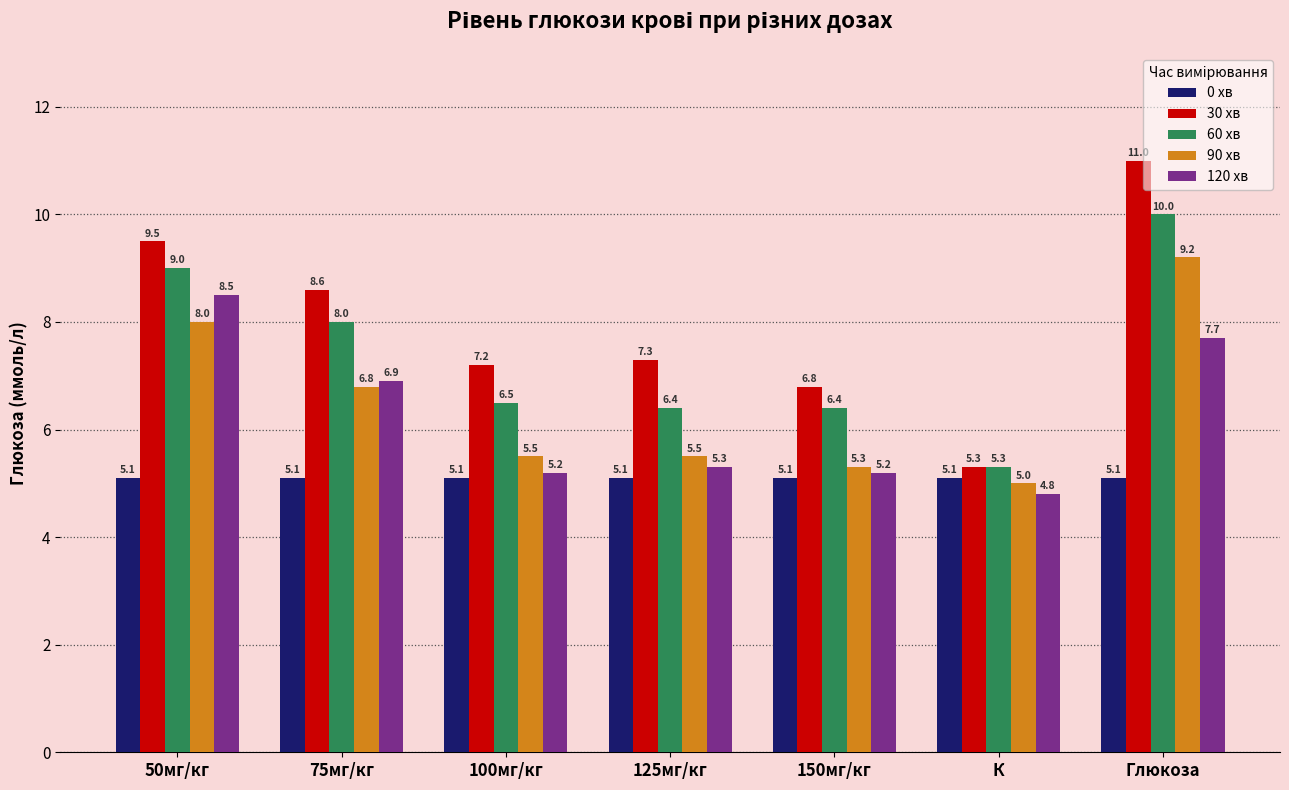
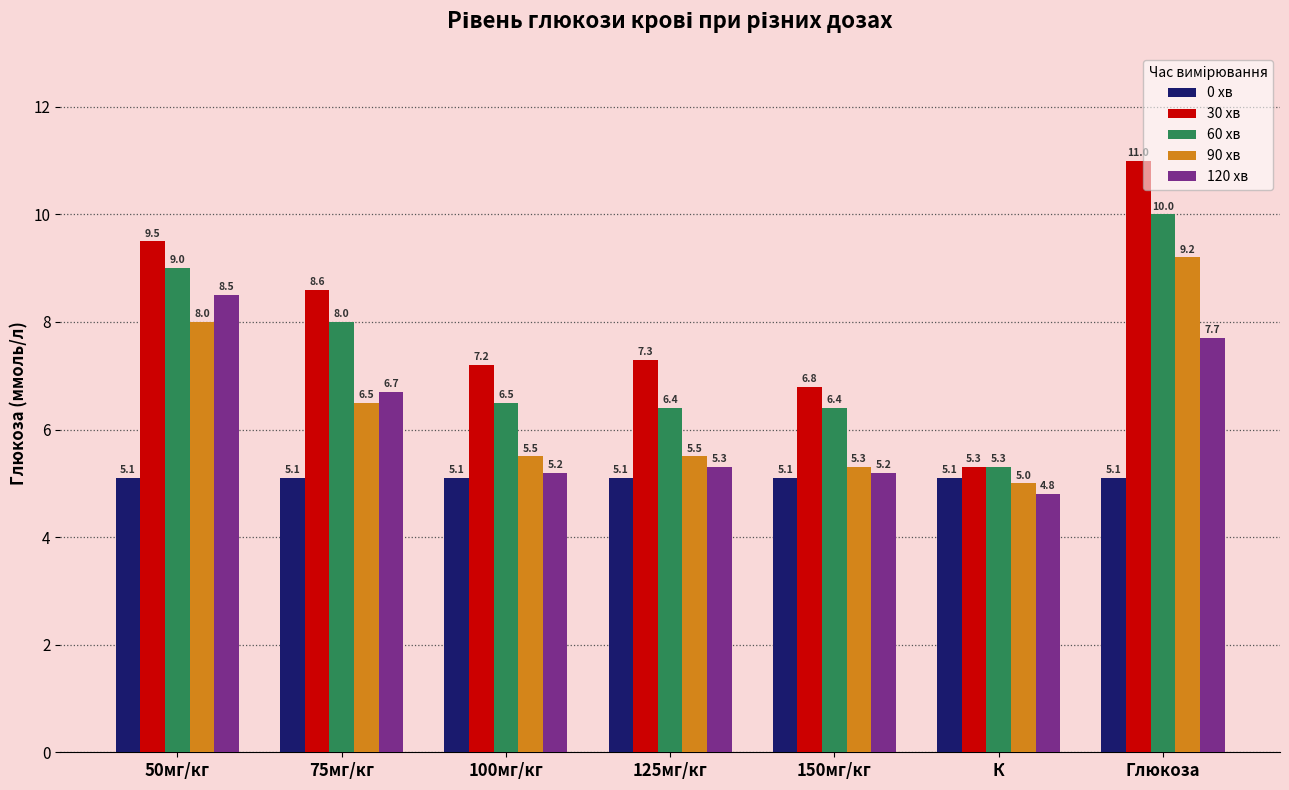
  {
    "0 хв": {
      "50мг/кг": 5.1,
      "75мг/кг": 5.1,
      "100мг/кг": 5.1,
      "125мг/кг": 5.1,
      "150мг/кг": 5.1,
      "К": 5.1,
      "Глюкоза": 5.1
    },
    "30 хв": {
      "50мг/кг": 9.5,
      "75мг/кг": 8.6,
      "100мг/кг": 7.2,
      "125мг/кг": 7.3,
      "150мг/кг": 6.8,
      "К": 5.3
    },
    "60 хв": {
      "50мг/кг": 9.0,
      "75мг/кг": 8.0,
      "100мг/кг": 6.5,
      "125мг/кг": 6.4,
      "150мг/кг": 6.4,
      "К": 5.3,
      "Глюкоза": 10.0
    },
    "90 хв": {
      "50мг/кг": 8.0,
-     "75мг/кг": 6.8,
+     "75мг/кг": 6.5,
      "100мг/кг": 5.5,
      "125мг/кг": 5.5,
      "150мг/кг": 5.3,
      "К": 5.0,
      "Глюкоза": 9.2
    },
    "120 хв": {
      "50мг/кг": 8.5,
-     "75мг/кг": 6.9,
+     "75мг/кг": 6.7,
      "100мг/кг": 5.2,
      "125мг/кг": 5.3,
      "150мг/кг": 5.2,
      "К": 4.8,
      "Глюкоза": 7.7
    }
  }
